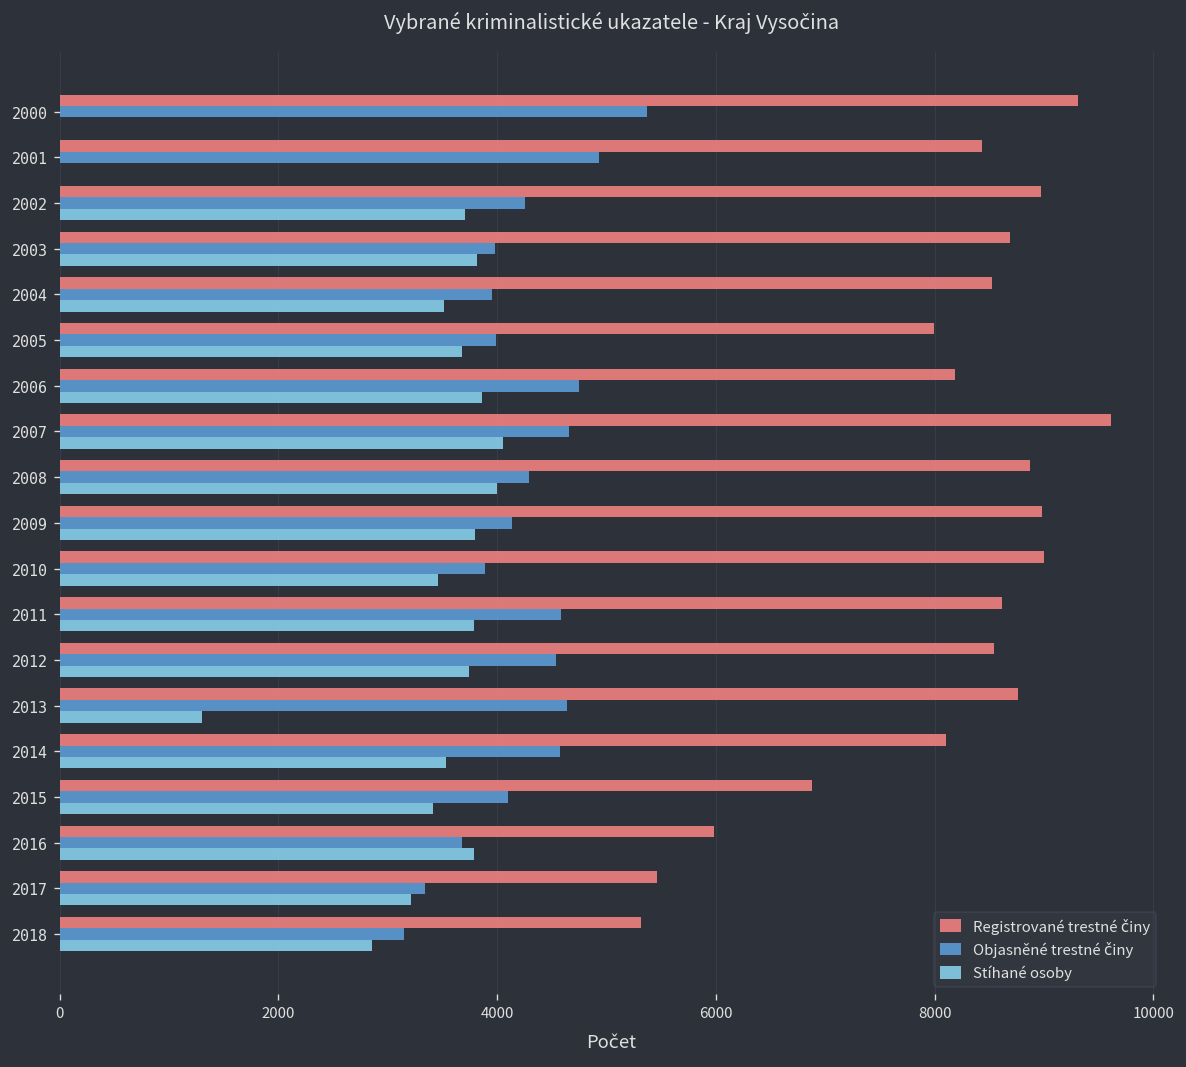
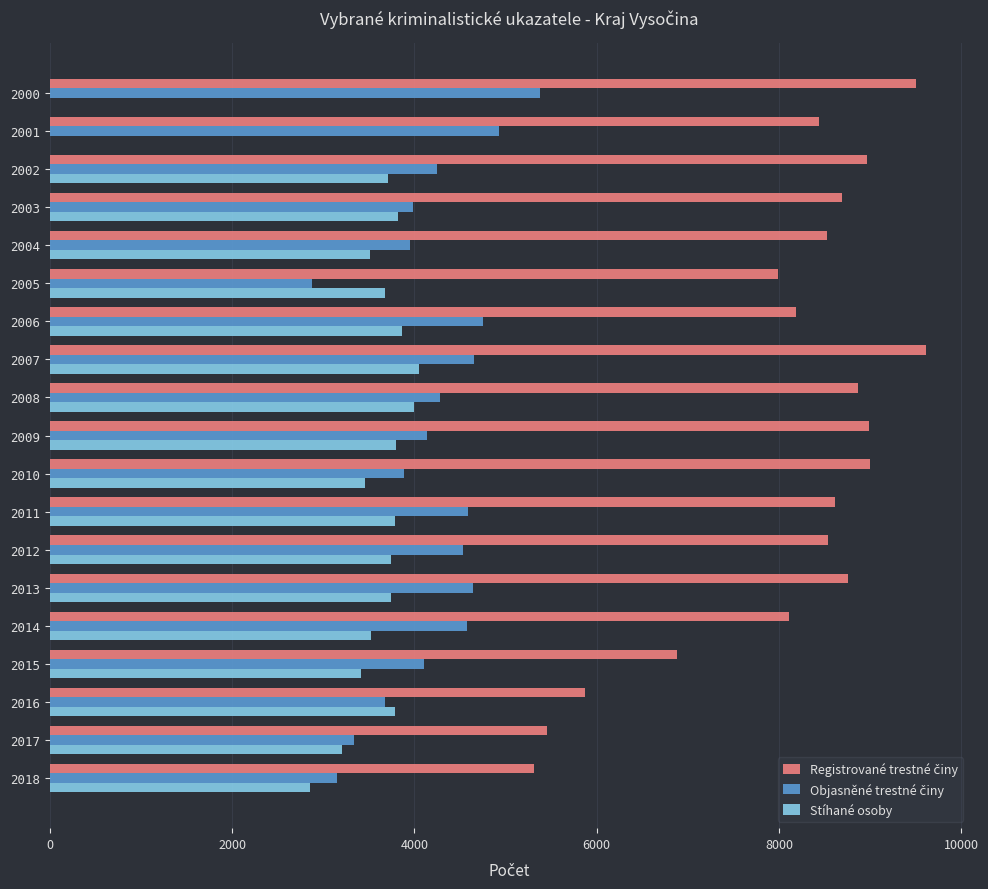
  {
    "Registrované trestné činy": {
-     "2000": 9300,
+     "2000": 9500,
      "2001": 8400,
      "2002": 9000,
      "2003": 8700,
      "2004": 8500,
      "2005": 8000,
      "2006": 8200,
      "2007": 9600,
      "2008": 8900,
      "2009": 9000,
      "2010": 9000,
      "2011": 8600,
      "2012": 8500,
      "2013": 8800,
      "2014": 8100,
      "2015": 6900,
-     "2016": 6000,
+     "2016": 5900,
      "2017": 5500,
      "2018": 5300
    },
    "Objasněné trestné činy": {
      "2000": 5400,
      "2001": 4900,
      "2002": 4300,
      "2003": 4000,
      "2004": 4000,
-     "2005": 4000,
+     "2005": 2900,
      "2006": 4800,
      "2007": 4700,
      "2008": 4300,
      "2009": 4100,
      "2010": 3900,
      "2011": 4600,
      "2012": 4500,
      "2013": 4600,
      "2014": 4600,
      "2015": 4100,
      "2016": 3700,
      "2017": 3300,
      "2018": 3200
    },
    "Stíhané osoby": {
      "2000": 0,
      "2001": 0,
      "2002": 3700,
      "2003": 3800,
      "2004": 3500,
      "2005": 3700,
      "2006": 3900,
      "2007": 4100,
      "2008": 4000,
      "2009": 3800,
      "2010": 3500,
      "2011": 3800,
      "2012": 3700,
-     "2013": 1300,
+     "2013": 3700,
      "2014": 3500,
      "2015": 3400,
      "2016": 3800,
      "2017": 3200,
      "2018": 2900
    }
  }
